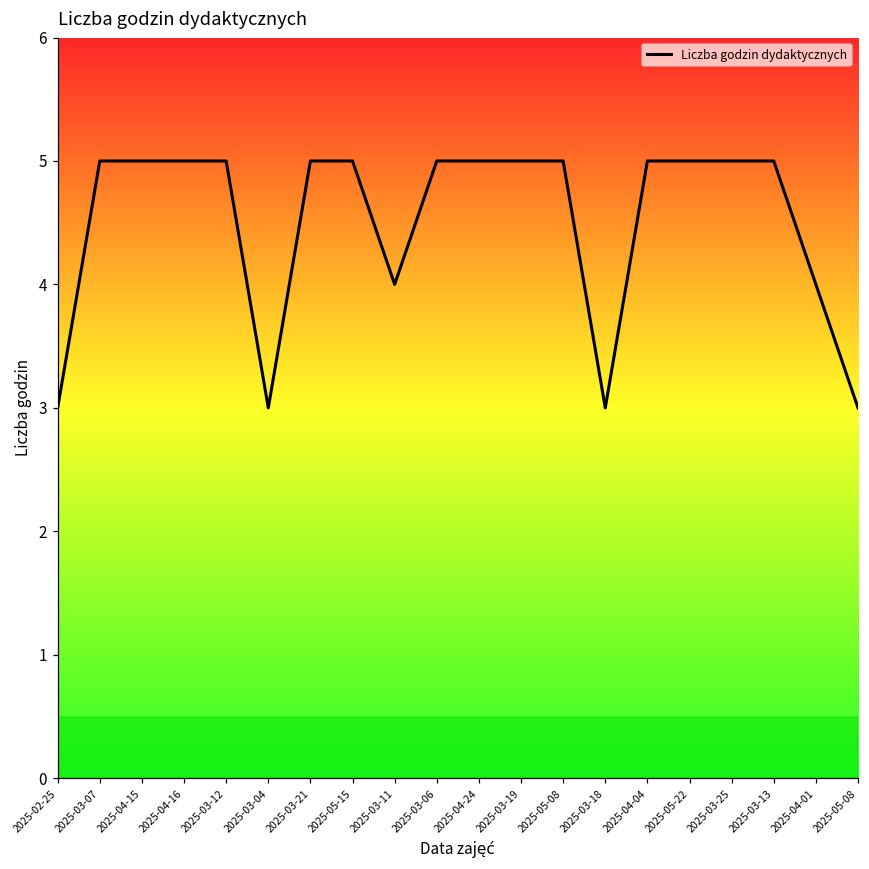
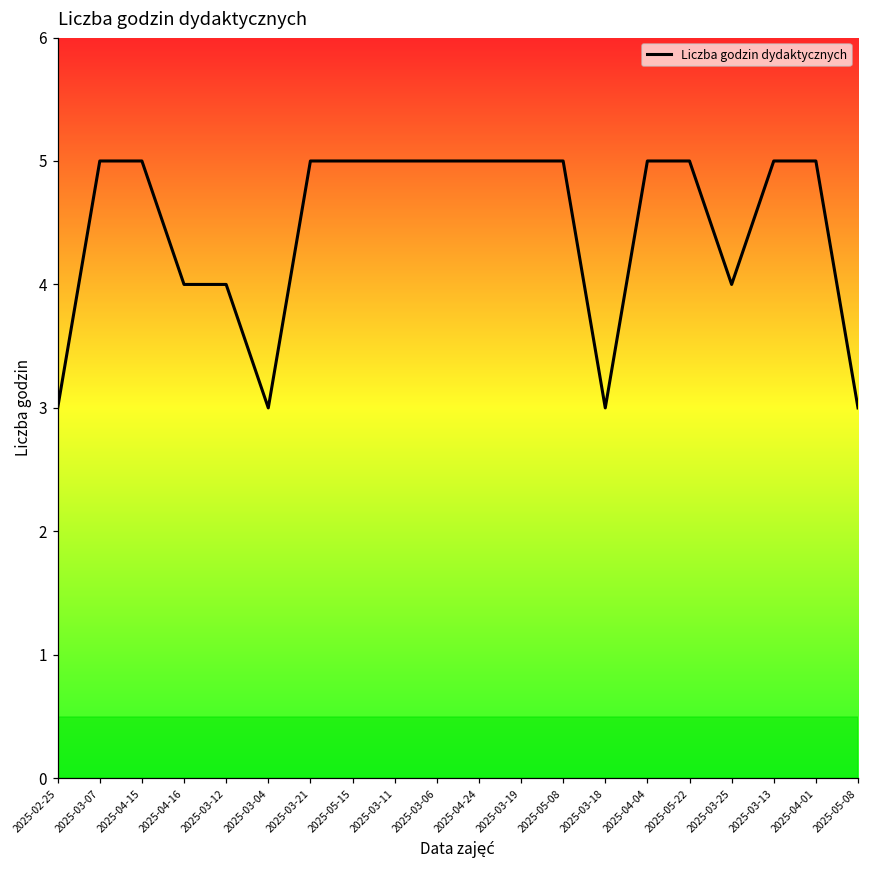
  {
    "2025-02-25": 3,
    "2025-03-07": 5,
    "2025-04-15": 5,
-   "2025-04-16": 5,
-   "2025-03-12": 5,
+   "2025-04-16": 4,
+   "2025-03-12": 4,
    "2025-03-04": 3,
    "2025-03-21": 5,
    "2025-05-15": 5,
-   "2025-03-11": 4,
+   "2025-03-11": 5,
    "2025-03-06": 5,
    "2025-04-24": 5,
    "2025-03-19": 5,
    "2025-03-18": 3,
    "2025-04-04": 5,
    "2025-05-22": 5,
-   "2025-03-25": 5,
+   "2025-03-25": 4,
    "2025-03-13": 5,
-   "2025-04-01": 4
+   "2025-04-01": 5
  }
